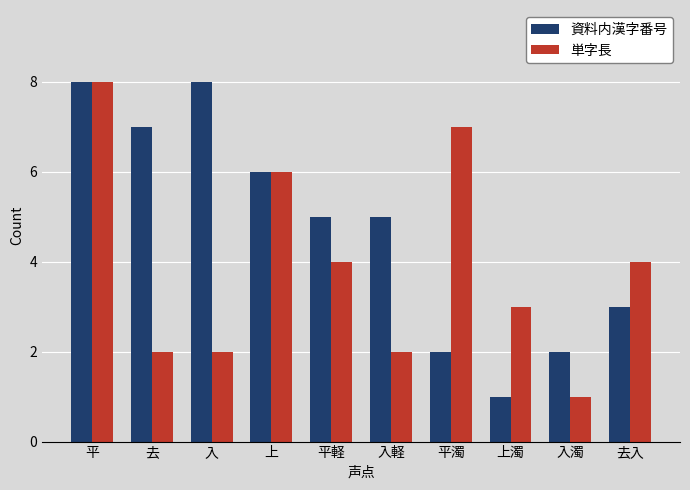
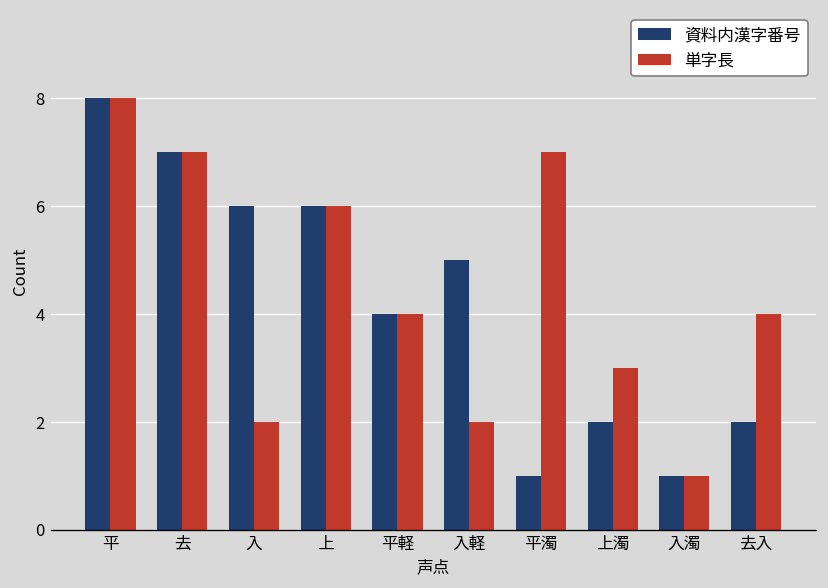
  {
    "資料内漢字番号": {
      "平": 8,
      "去": 7,
-     "入": 8,
+     "入": 6,
      "上": 6,
-     "平軽": 5,
+     "平軽": 4,
      "入軽": 5,
-     "平濁": 2,
-     "上濁": 1,
-     "入濁": 2,
-     "去入": 3
+     "平濁": 1,
+     "上濁": 2,
+     "入濁": 1,
+     "去入": 2
    },
    "単字長": {
      "平": 8,
-     "去": 2,
+     "去": 7,
      "入": 2,
      "上": 6,
      "平軽": 4,
      "入軽": 2,
      "平濁": 7,
      "上濁": 3,
      "入濁": 1,
      "去入": 4
    }
  }
